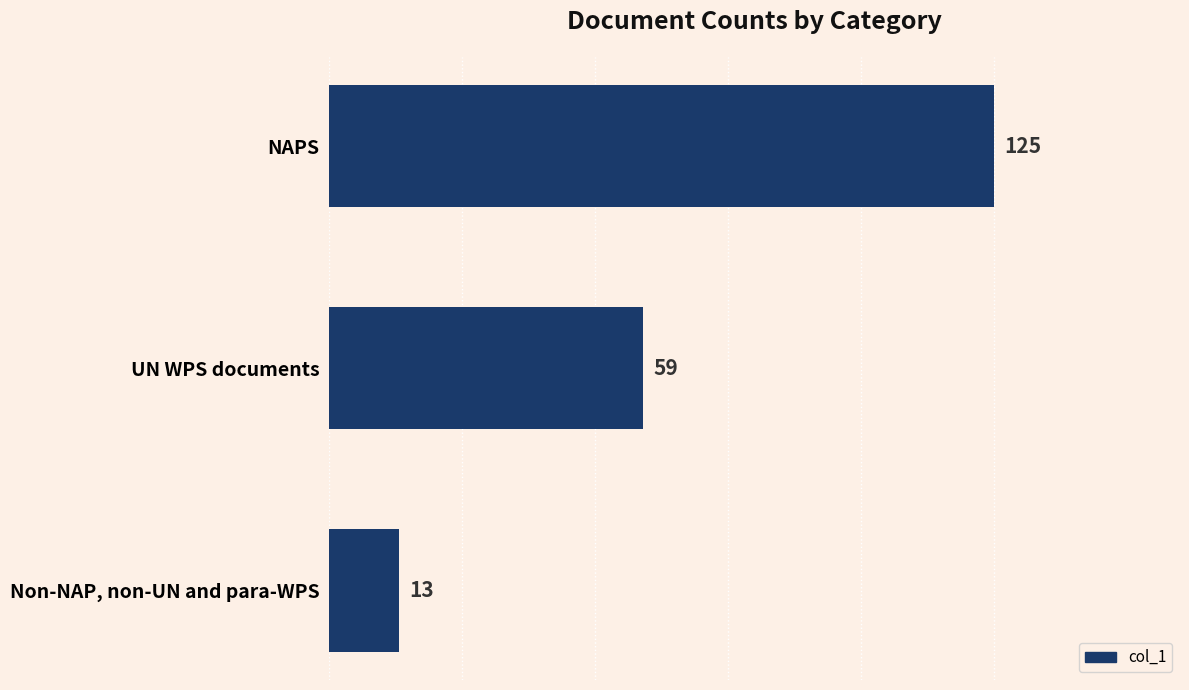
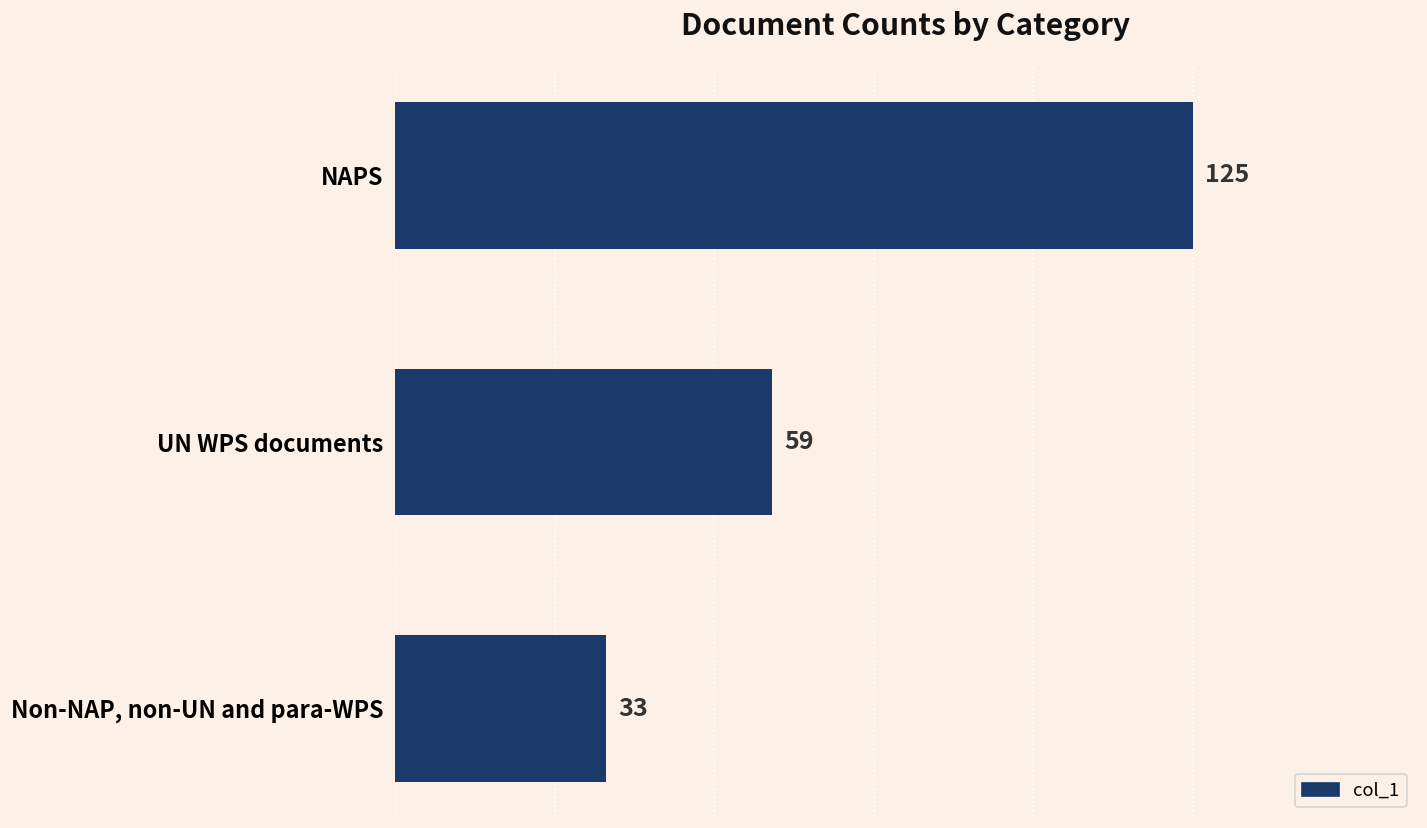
  {
    "NAPS": 125,
    "UN WPS documents": 59,
-   "Non-NAP, non-UN and para-WPS": 13
+   "Non-NAP, non-UN and para-WPS": 33
  }
